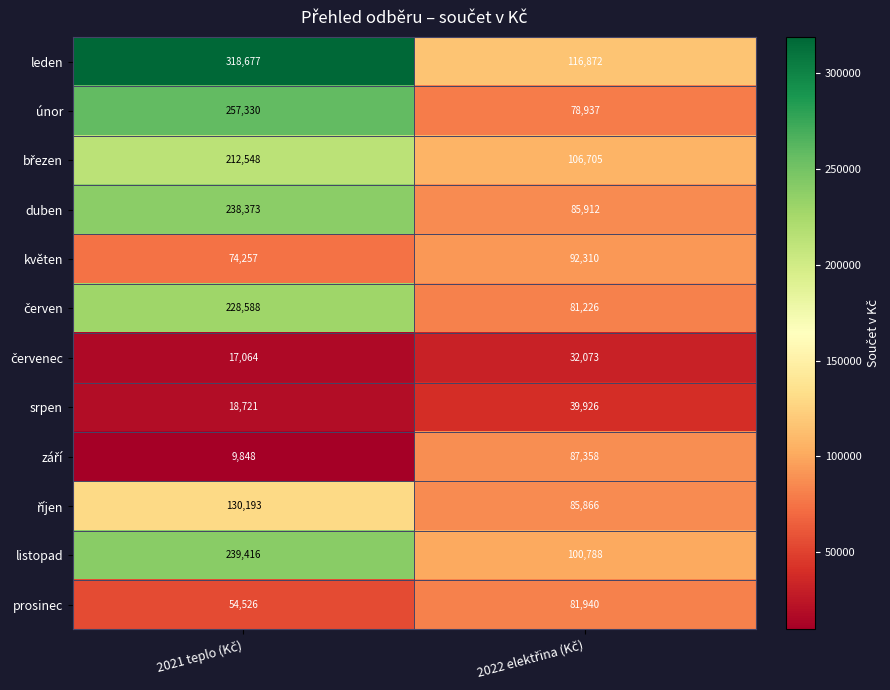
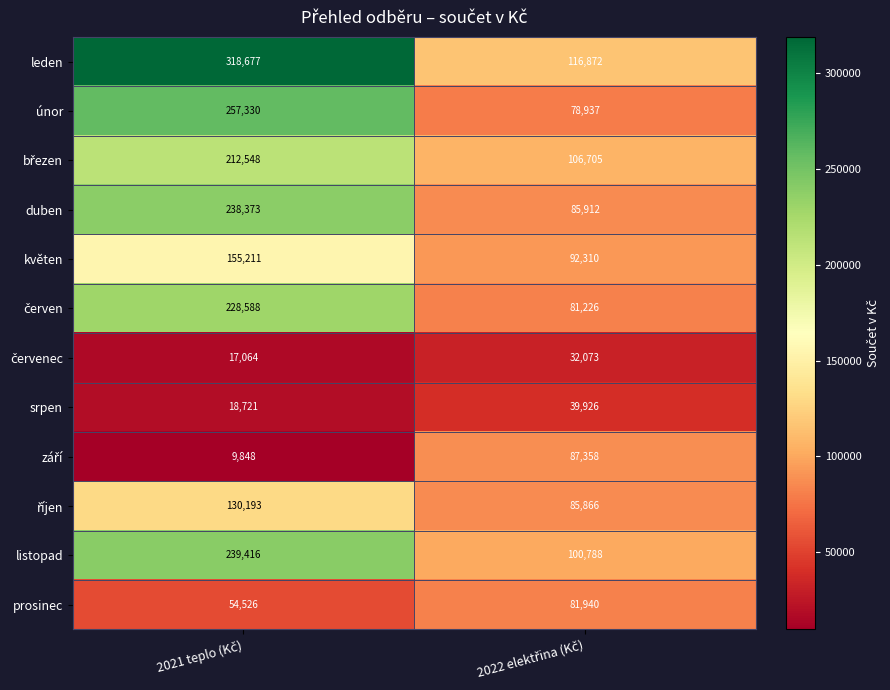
  {
    "leden": {
      "2021 teplo (Kč)": "318,677",
      "2022 elektřina (Kč)": "116,872"
    },
    "únor": {
      "2021 teplo (Kč)": "257,330",
      "2022 elektřina (Kč)": "78,937"
    },
    "březen": {
      "2021 teplo (Kč)": "212,548",
      "2022 elektřina (Kč)": "106,705"
    },
    "duben": {
      "2021 teplo (Kč)": "238,373",
      "2022 elektřina (Kč)": "85,912"
    },
    "květen": {
-     "2021 teplo (Kč)": "74,257",
+     "2021 teplo (Kč)": "155,211",
      "2022 elektřina (Kč)": "92,310"
    },
    "červen": {
      "2021 teplo (Kč)": "228,588",
      "2022 elektřina (Kč)": "81,226"
    },
    "červenec": {
      "2021 teplo (Kč)": "17,064",
      "2022 elektřina (Kč)": "32,073"
    },
    "srpen": {
      "2021 teplo (Kč)": "18,721",
      "2022 elektřina (Kč)": "39,926"
    },
    "září": {
      "2021 teplo (Kč)": "9,848",
      "2022 elektřina (Kč)": "87,358"
    },
    "říjen": {
      "2021 teplo (Kč)": "130,193",
      "2022 elektřina (Kč)": "85,866"
    },
    "listopad": {
      "2021 teplo (Kč)": "239,416",
      "2022 elektřina (Kč)": "100,788"
    },
    "prosinec": {
      "2021 teplo (Kč)": "54,526",
      "2022 elektřina (Kč)": "81,940"
    }
  }
